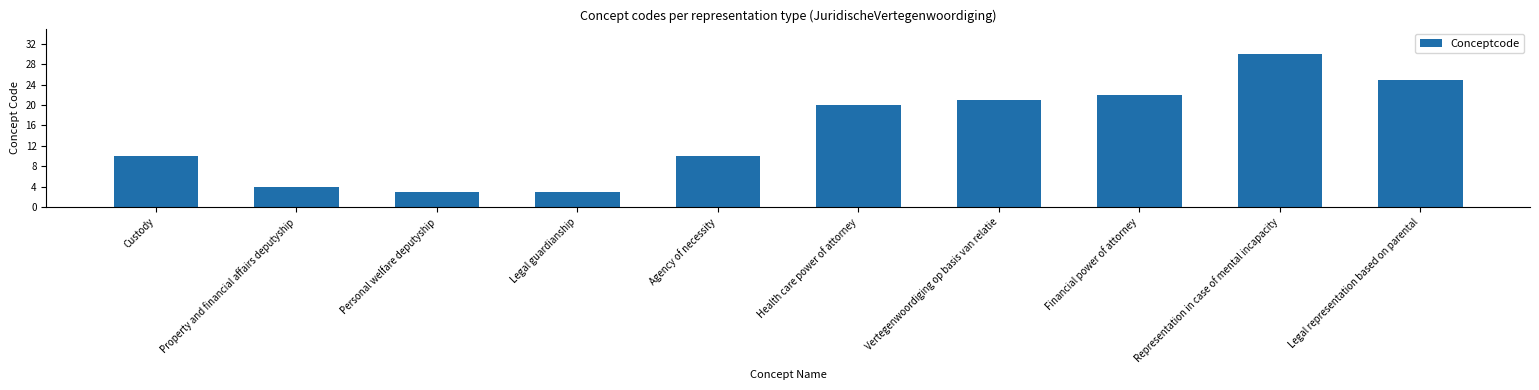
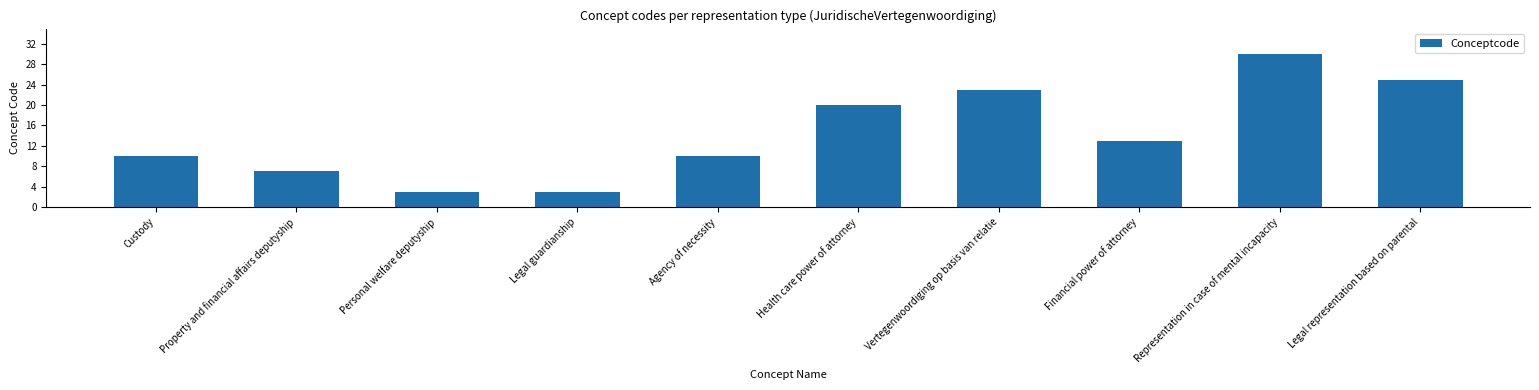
  {
    "Custody": 10,
-   "Property and financial affairs deputyship": 4,
+   "Property and financial affairs deputyship": 7,
    "Personal welfare deputyship": 3,
    "Legal guardianship": 3,
    "Agency of necessity": 10,
    "Health care power of attorney": 20,
-   "Vertegenwoordiging op basis van relatie": 21,
-   "Financial power of attorney": 22,
+   "Vertegenwoordiging op basis van relatie": 23,
+   "Financial power of attorney": 13,
    "Representation in case of mental incapacity": 30,
    "Legal representation based on parental": 25
  }
